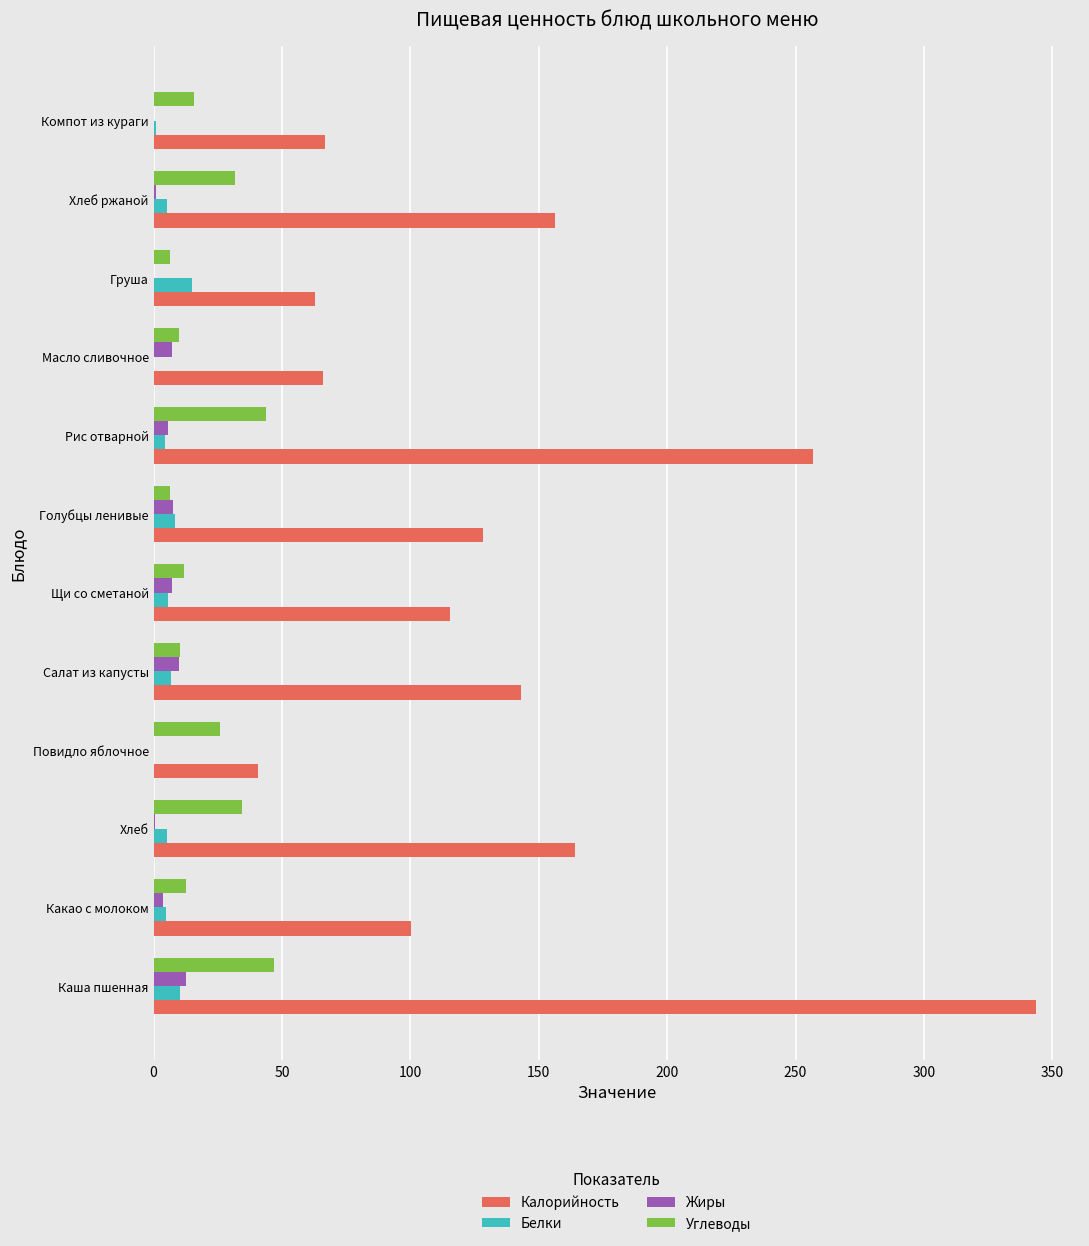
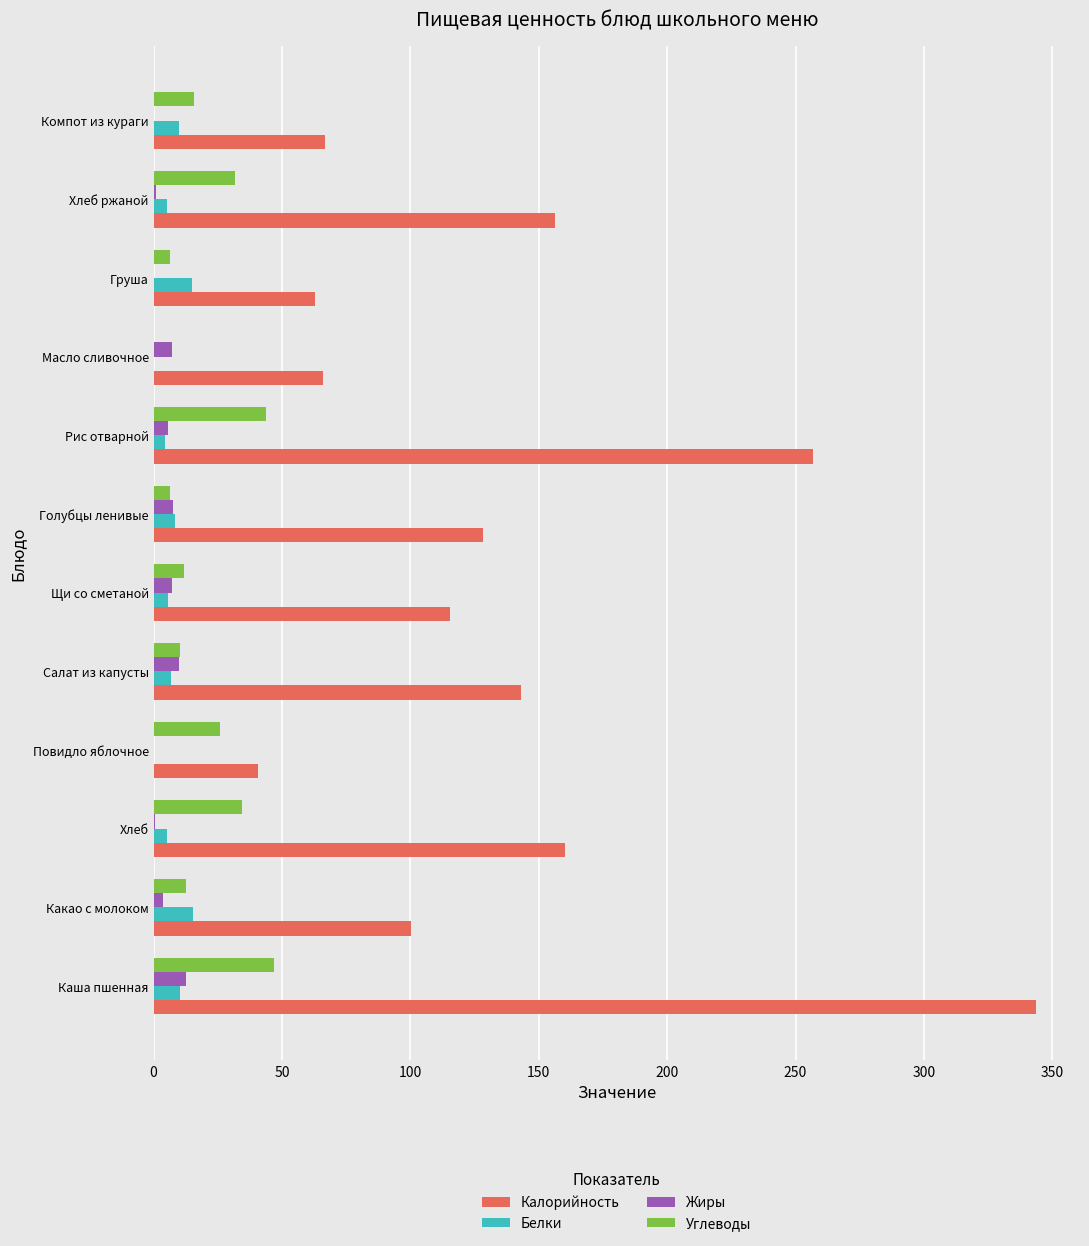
  {
    "Калорийность": {
      "Компот из кураги": 67,
      "Хлеб ржаной": 157,
      "Груша": 63,
      "Масло сливочное": 66,
      "Рис отварной": 257,
      "Голубцы ленивые": 128,
      "Щи со сметаной": 115,
      "Салат из капусты": 143,
      "Повидло яблочное": 41,
-     "Хлеб": 164,
+     "Хлеб": 160,
      "Какао с молоком": 100,
      "Каша пшенная": 344
    },
    "Белки": {
-     "Компот из кураги": 1,
+     "Компот из кураги": 10,
      "Хлеб ржаной": 5,
      "Груша": 15,
      "Рис отварной": 4,
      "Голубцы ленивые": 8,
      "Щи со сметаной": 6,
      "Салат из капусты": 7,
      "Хлеб": 5,
-     "Какао с молоком": 5,
+     "Какао с молоком": 15,
      "Каша пшенная": 10
    },
    "Жиры": {
      "Хлеб ржаной": 1,
      "Масло сливочное": 7,
      "Рис отварной": 6,
      "Голубцы ленивые": 8,
      "Щи со сметаной": 7,
      "Салат из капусты": 10,
      "Повидло яблочное": 0,
      "Какао с молоком": 4,
      "Каша пшенная": 13
    },
    "Углеводы": {
      "Компот из кураги": 16,
      "Хлеб ржаной": 32,
      "Груша": 6,
-     "Масло сливочное": 10,
+     "Масло сливочное": 0,
      "Рис отварной": 44,
      "Голубцы ленивые": 6,
      "Щи со сметаной": 12,
      "Салат из капусты": 10,
      "Повидло яблочное": 26,
      "Хлеб": 34,
      "Какао с молоком": 13,
      "Каша пшенная": 47
    }
  }
